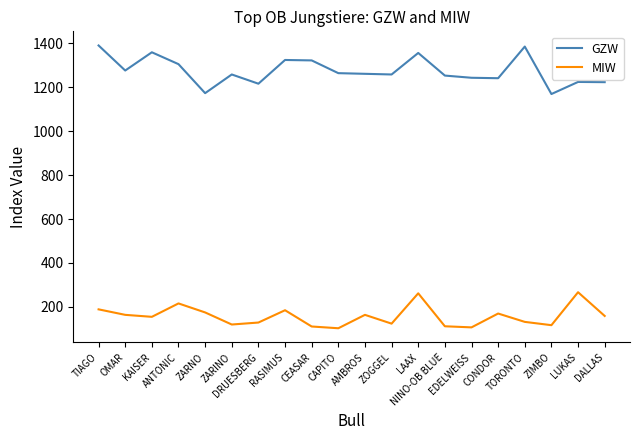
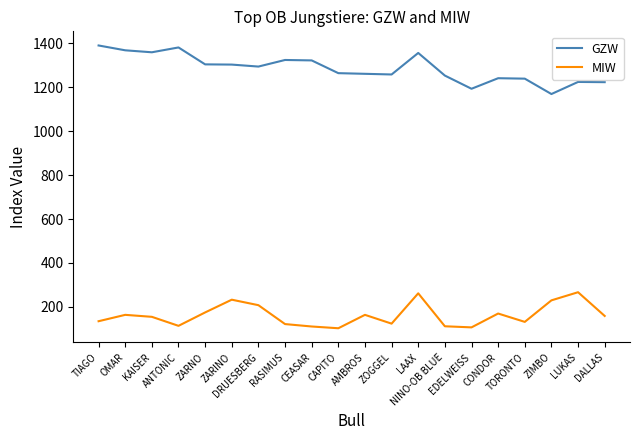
  {
    "GZW": {
      "TIAGO": 1390,
-     "OMAR": 1280,
+     "OMAR": 1370,
      "KAISER": 1360,
-     "ANTONIC": 1310,
-     "ZARNO": 1170,
-     "ZARINO": 1260,
-     "DRUESBERG": 1220,
+     "ANTONIC": 1380,
+     "ZARNO": 1300,
+     "ZARINO": 1300,
+     "DRUESBERG": 1290,
      "RASIMUS": 1320,
      "CEASAR": 1320,
      "CAPITO": 1260,
      "AMBROS": 1260,
      "ZOGGEL": 1260,
      "LAAX": 1360,
      "NINO-OB BLUE": 1250,
-     "EDELWEISS": 1240,
+     "EDELWEISS": 1190,
      "CONDOR": 1240,
-     "TORONTO": 1390,
+     "TORONTO": 1240,
      "ZIMBO": 1170,
      "LUKAS": 1220,
      "DALLAS": 1220
    },
    "MIW": {
-     "TIAGO": 190,
+     "TIAGO": 140,
      "OMAR": 160,
      "KAISER": 160,
-     "ANTONIC": 220,
+     "ANTONIC": 110,
      "ZARNO": 180,
-     "ZARINO": 120,
-     "DRUESBERG": 130,
-     "RASIMUS": 190,
+     "ZARINO": 230,
+     "DRUESBERG": 210,
+     "RASIMUS": 120,
      "CEASAR": 110,
      "CAPITO": 100,
      "AMBROS": 160,
      "ZOGGEL": 120,
      "LAAX": 260,
      "NINO-OB BLUE": 110,
      "EDELWEISS": 110,
      "CONDOR": 170,
      "TORONTO": 130,
-     "ZIMBO": 120,
+     "ZIMBO": 230,
      "LUKAS": 270,
      "DALLAS": 160
    }
  }
